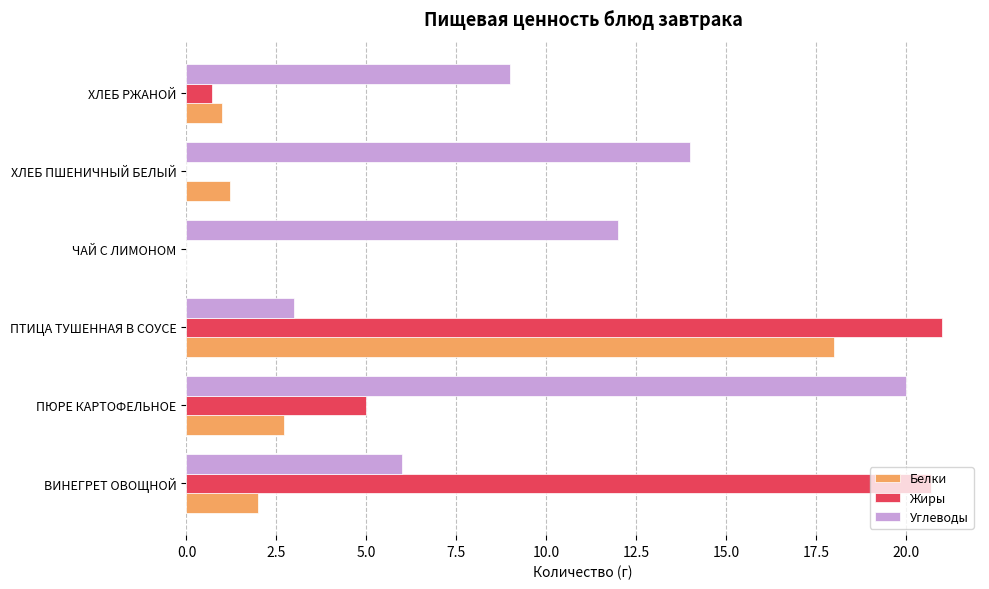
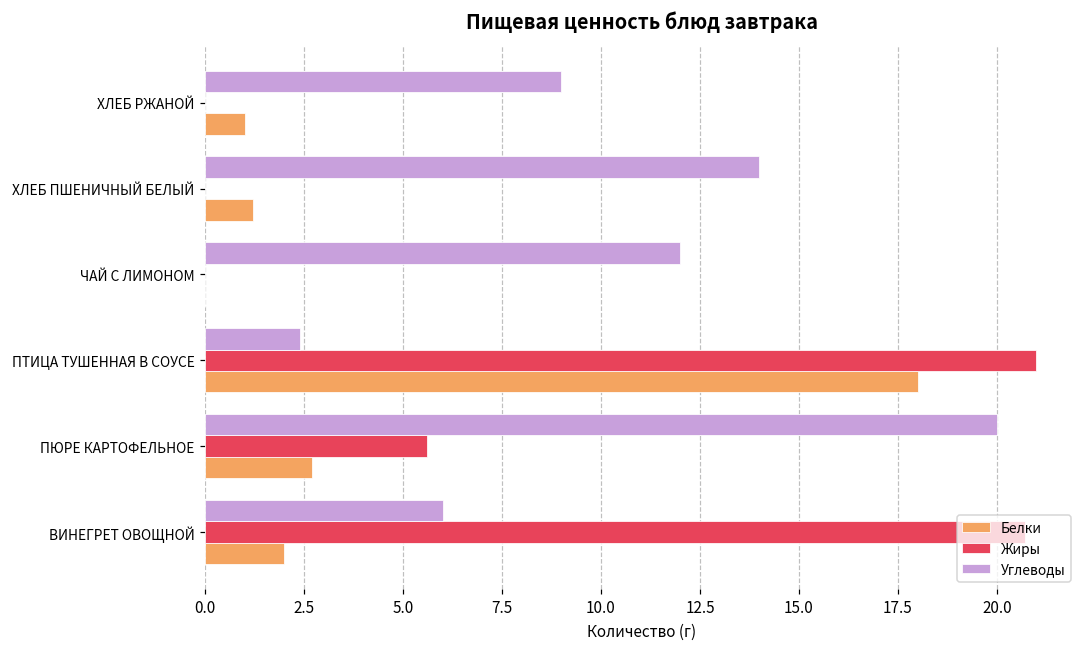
  {
    "Белки": {
      "ХЛЕБ РЖАНОЙ": 1.0,
      "ХЛЕБ ПШЕНИЧНЫЙ БЕЛЫЙ": 1.2,
      "ЧАЙ С ЛИМОНОМ": 0.0,
      "ПТИЦА ТУШЕННАЯ В СОУСЕ": 18.0,
      "ПЮРЕ КАРТОФЕЛЬНОЕ": 2.7,
      "ВИНЕГРЕТ ОВОЩНОЙ": 2.0
    },
    "Жиры": {
-     "ХЛЕБ РЖАНОЙ": 0.7,
+     "ХЛЕБ РЖАНОЙ": 0.0,
      "ХЛЕБ ПШЕНИЧНЫЙ БЕЛЫЙ": 0.0,
      "ЧАЙ С ЛИМОНОМ": 0.0,
      "ПТИЦА ТУШЕННАЯ В СОУСЕ": 21.0,
-     "ПЮРЕ КАРТОФЕЛЬНОЕ": 5.0
+     "ПЮРЕ КАРТОФЕЛЬНОЕ": 5.6
    },
    "Углеводы": {
      "ХЛЕБ РЖАНОЙ": 9.0,
      "ХЛЕБ ПШЕНИЧНЫЙ БЕЛЫЙ": 14.0,
      "ЧАЙ С ЛИМОНОМ": 12.0,
-     "ПТИЦА ТУШЕННАЯ В СОУСЕ": 3.0,
+     "ПТИЦА ТУШЕННАЯ В СОУСЕ": 2.4,
      "ПЮРЕ КАРТОФЕЛЬНОЕ": 20.0,
      "ВИНЕГРЕТ ОВОЩНОЙ": 6.0
    }
  }
